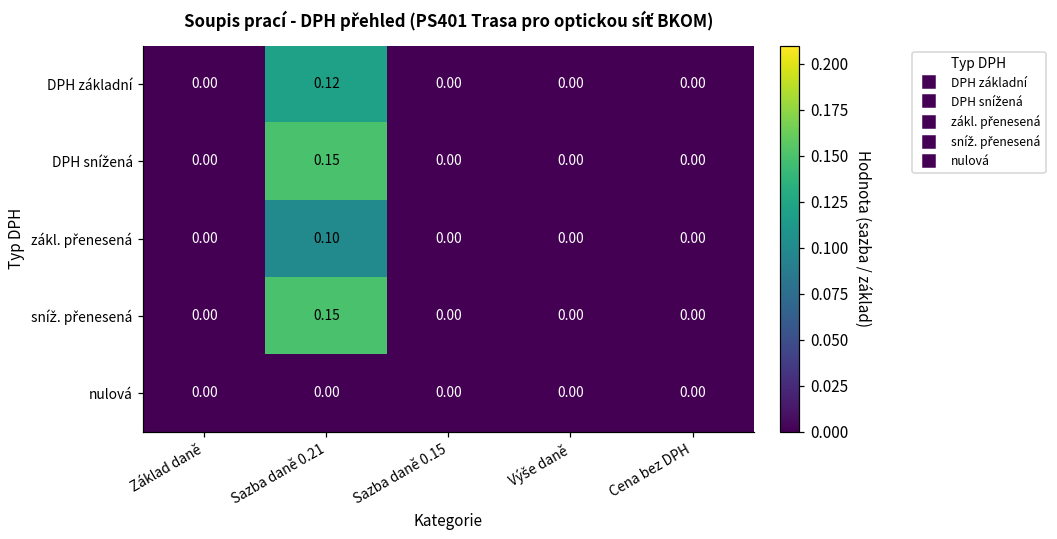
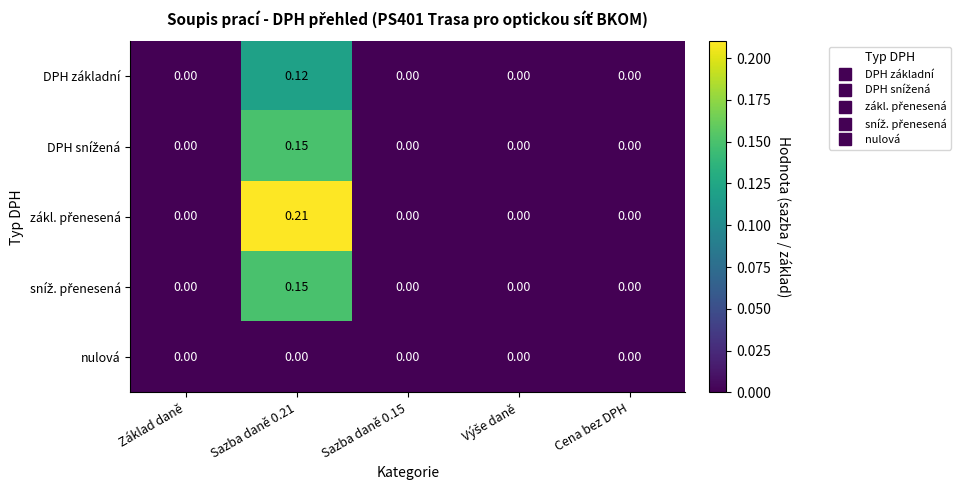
  {
    "DPH základní": {
      "Základ daně": 0.00,
      "Sazba daně 0.21": 0.12,
      "Sazba daně 0.15": 0.00,
      "Výše daně": 0.00,
      "Cena bez DPH": 0.00
    },
    "DPH snížená": {
      "Základ daně": 0.00,
      "Sazba daně 0.21": 0.15,
      "Sazba daně 0.15": 0.00,
      "Výše daně": 0.00,
      "Cena bez DPH": 0.00
    },
    "zákl. přenesená": {
      "Základ daně": 0.00,
-     "Sazba daně 0.21": 0.10,
+     "Sazba daně 0.21": 0.21,
      "Sazba daně 0.15": 0.00,
      "Výše daně": 0.00,
      "Cena bez DPH": 0.00
    },
    "sníž. přenesená": {
      "Základ daně": 0.00,
      "Sazba daně 0.21": 0.15,
      "Sazba daně 0.15": 0.00,
      "Výše daně": 0.00,
      "Cena bez DPH": 0.00
    },
    "nulová": {
      "Základ daně": 0.00,
      "Sazba daně 0.21": 0.00,
      "Sazba daně 0.15": 0.00,
      "Výše daně": 0.00,
      "Cena bez DPH": 0.00
    }
  }
